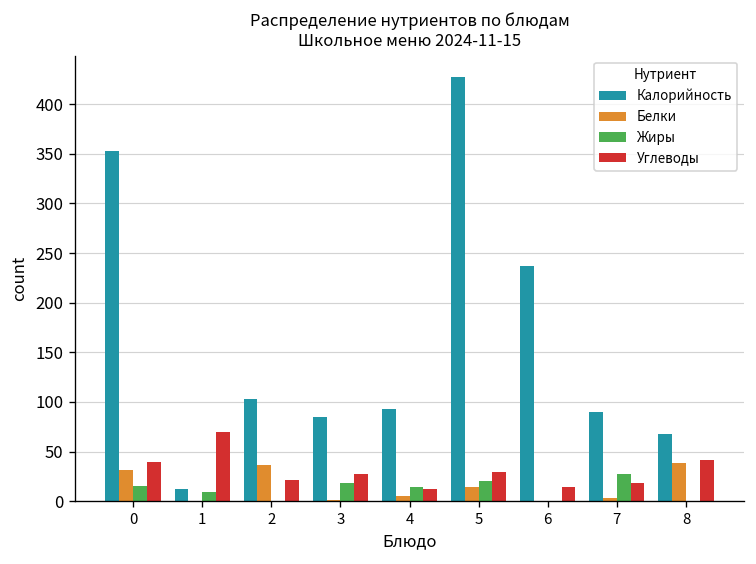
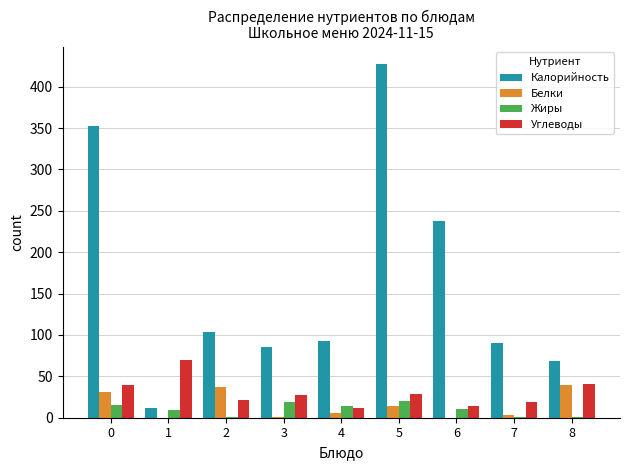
  {
    "Калорийность": {
      "0": 350,
      "1": 10,
      "2": 100,
      "3": 90,
      "4": 90,
      "5": 430,
      "6": 240,
      "7": 90,
      "8": 70
    },
    "Белки": {
      "0": 30,
      "2": 40,
      "4": 10,
      "5": 10,
      "8": 40
    },
    "Жиры": {
      "0": 20,
      "1": 10,
      "3": 20,
      "4": 10,
      "5": 20,
-     "6": 0,
-     "7": 30
+     "6": 10,
+     "7": 0
    },
    "Углеводы": {
      "0": 40,
      "1": 70,
      "2": 20,
      "3": 30,
      "4": 10,
      "5": 30,
      "6": 10,
      "7": 20,
      "8": 40
    }
  }
